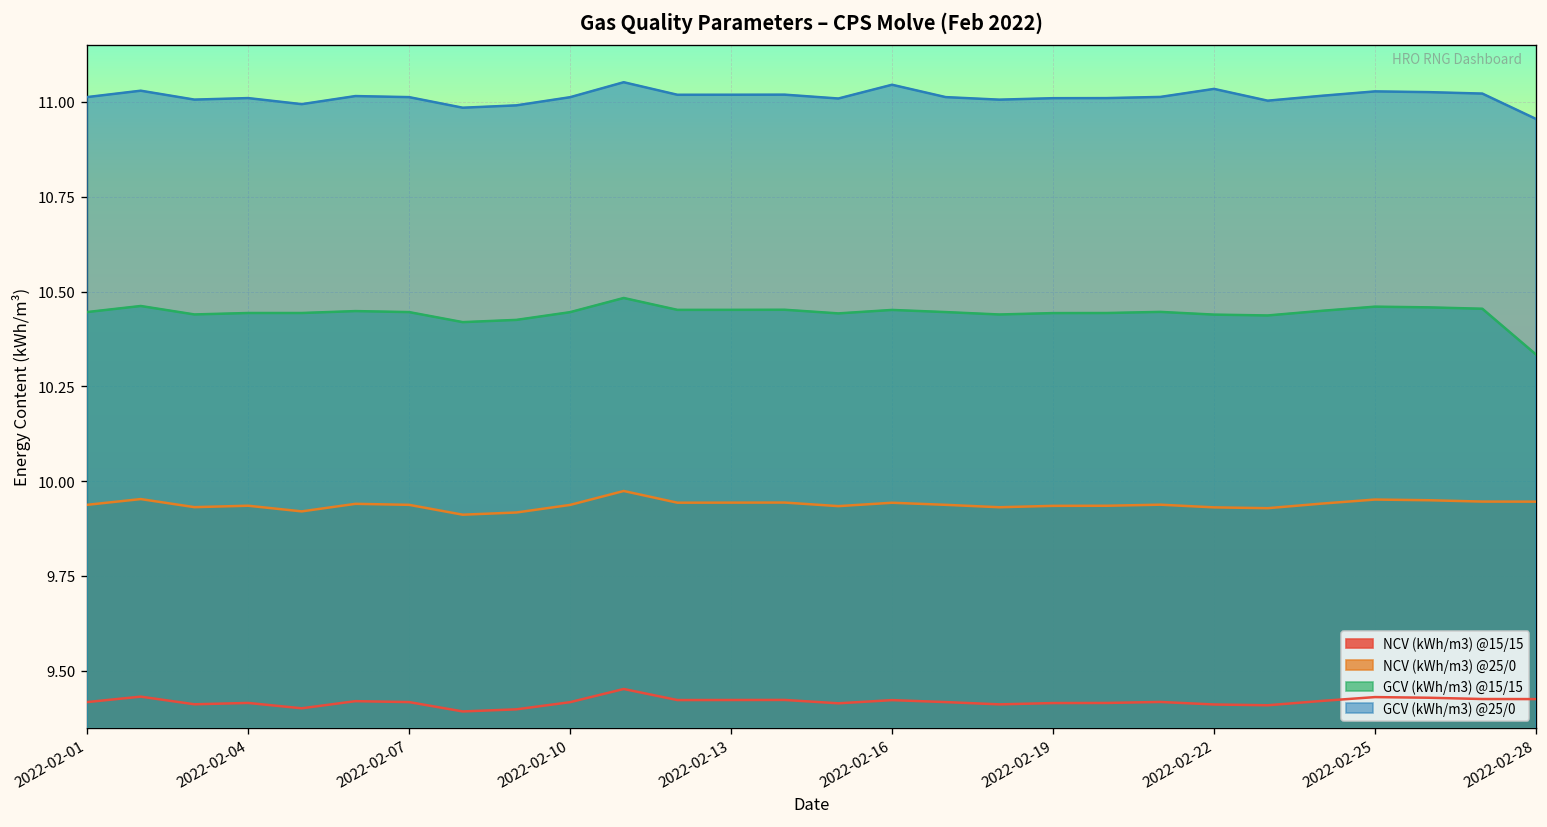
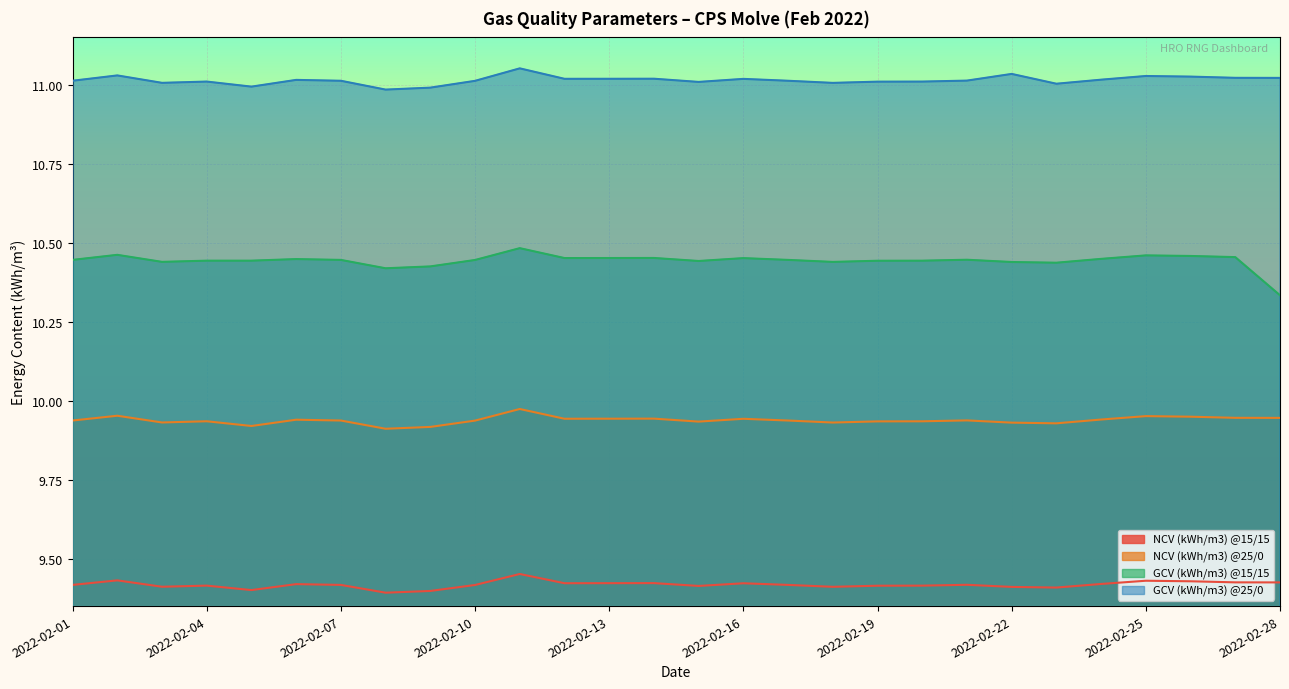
  {
    "GCV (kWh/m3) @15/15": {
      "2022-02-01": 10.45,
      "2022-02-04": 10.44,
      "2022-02-07": 10.45,
      "2022-02-10": 10.45,
      "2022-02-13": 10.45,
      "2022-02-16": 10.45,
      "2022-02-19": 10.44,
      "2022-02-22": 10.44,
      "2022-02-25": 10.46,
      "2022-02-28": 10.33
    },
    "GCV (kWh/m3) @25/0": {
      "2022-02-01": 11.01,
      "2022-02-04": 11.01,
      "2022-02-07": 11.01,
      "2022-02-10": 11.01,
      "2022-02-13": 11.02,
-     "2022-02-16": 11.05,
+     "2022-02-16": 11.02,
      "2022-02-19": 11.01,
      "2022-02-22": 11.03,
      "2022-02-25": 11.03,
-     "2022-02-28": 10.96
+     "2022-02-28": 11.02
    }
  }
